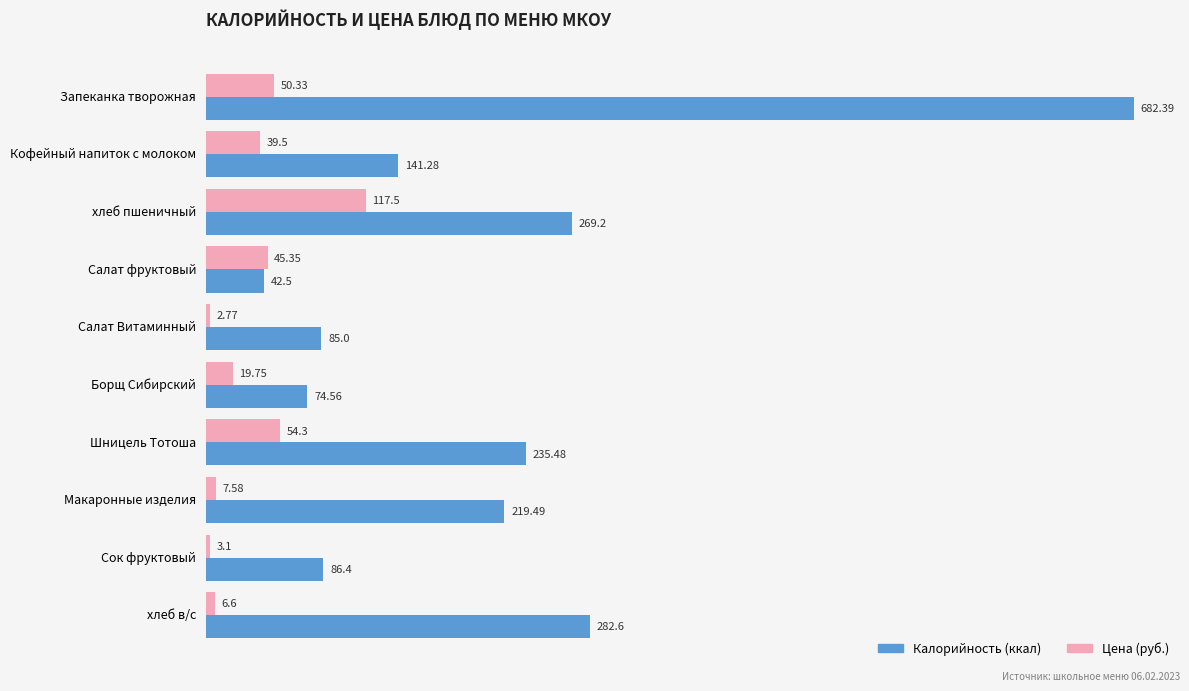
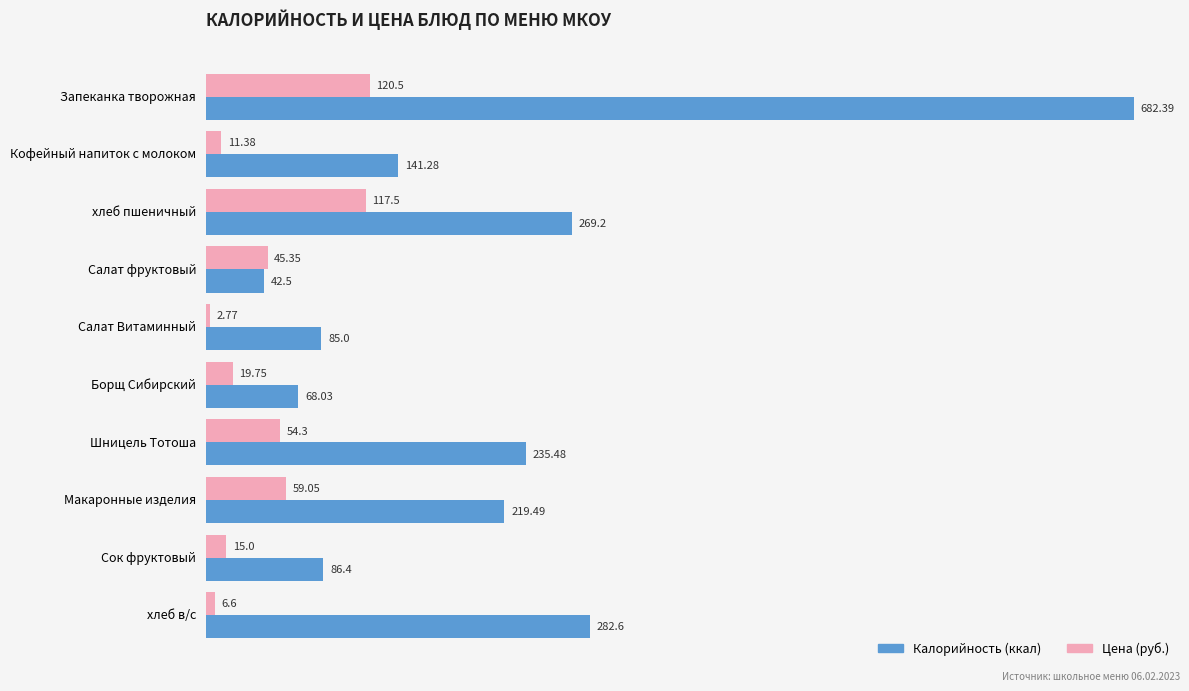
  {
    "Калорийность (ккал)": {
      "Запеканка творожная": 682.39,
      "Кофейный напиток с молоком": 141.28,
      "хлеб пшеничный": 269.2,
      "Салат фруктовый": 42.5,
      "Салат Витаминный": 85.0,
-     "Борщ Сибирский": 74.56,
+     "Борщ Сибирский": 68.03,
      "Шницель Тотоша": 235.48,
      "Макаронные изделия": 219.49,
      "Сок фруктовый": 86.4,
      "хлеб в/с": 282.6
    },
    "Цена (руб.)": {
-     "Запеканка творожная": 50.33,
-     "Кофейный напиток с молоком": 39.5,
+     "Запеканка творожная": 120.5,
+     "Кофейный напиток с молоком": 11.38,
      "хлеб пшеничный": 117.5,
      "Салат фруктовый": 45.35,
      "Салат Витаминный": 2.77,
      "Борщ Сибирский": 19.75,
      "Шницель Тотоша": 54.3,
-     "Макаронные изделия": 7.58,
-     "Сок фруктовый": 3.1,
+     "Макаронные изделия": 59.05,
+     "Сок фруктовый": 15.0,
      "хлеб в/с": 6.6
    }
  }
